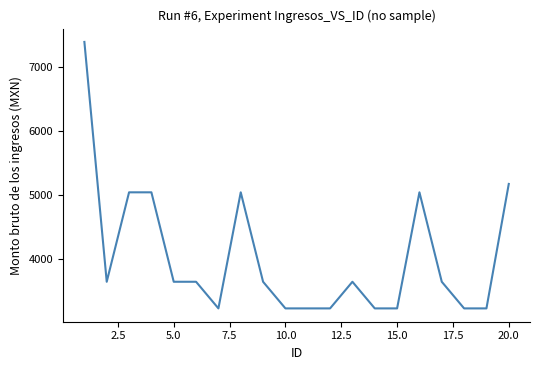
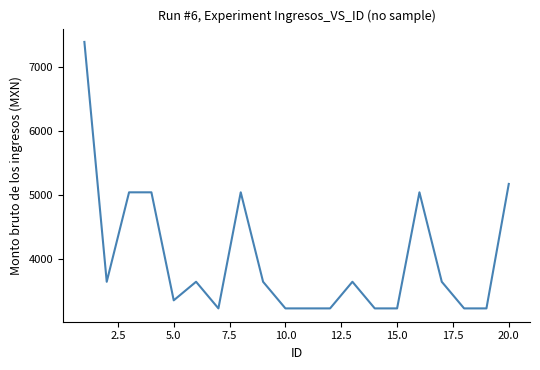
  {
-   "5.0": 3600,
+   "5.0": 3400,
    "10.0": 3200,
    "15.0": 3200,
    "20.0": 5200
  }
